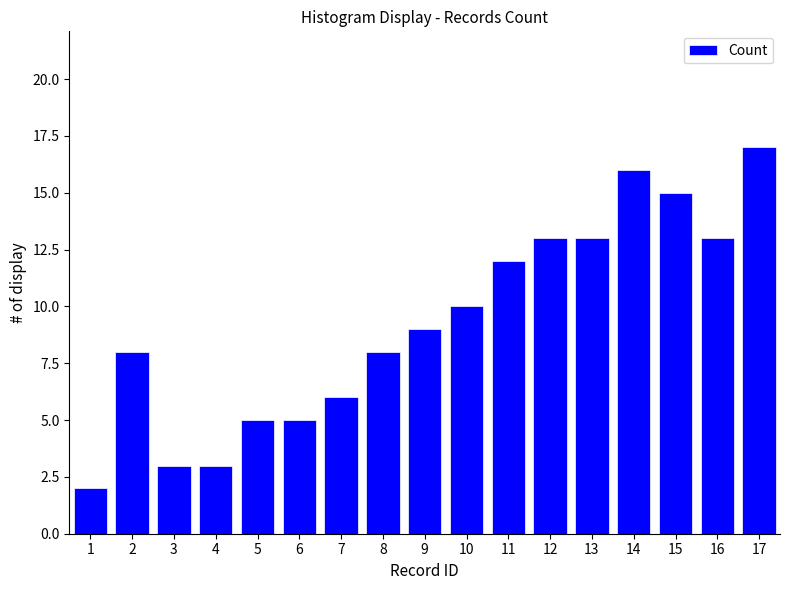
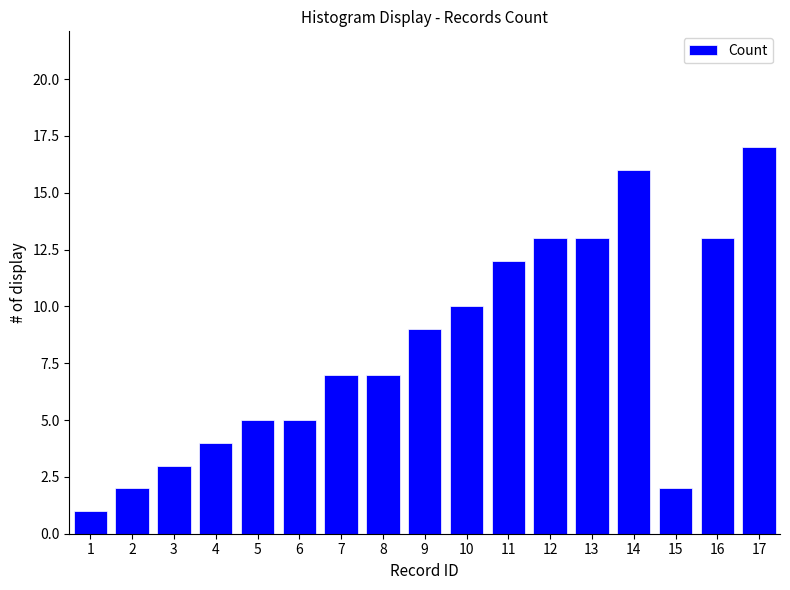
  {
-   "1": 2,
-   "2": 8,
+   "1": 1,
+   "2": 2,
    "3": 3,
-   "4": 3,
+   "4": 4,
    "5": 5,
    "6": 5,
-   "7": 6,
-   "8": 8,
+   "7": 7,
+   "8": 7,
    "9": 9,
    "10": 10,
    "11": 12,
    "12": 13,
    "13": 13,
    "14": 16,
-   "15": 15,
+   "15": 2,
    "16": 13,
    "17": 17
  }
